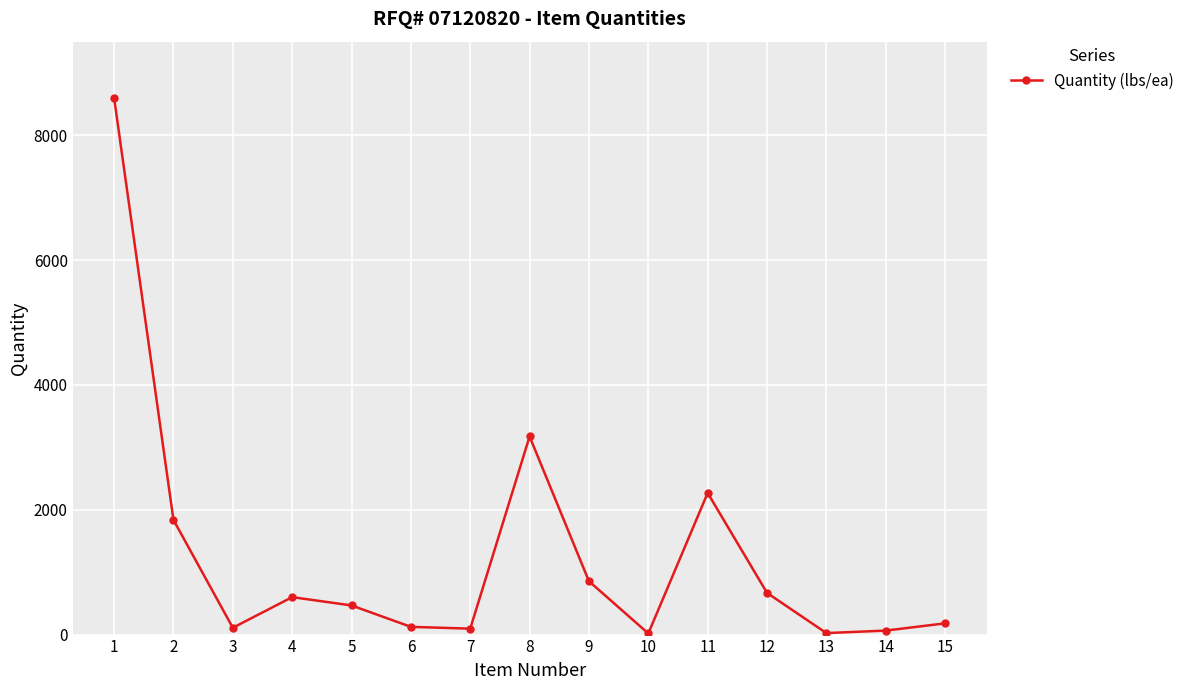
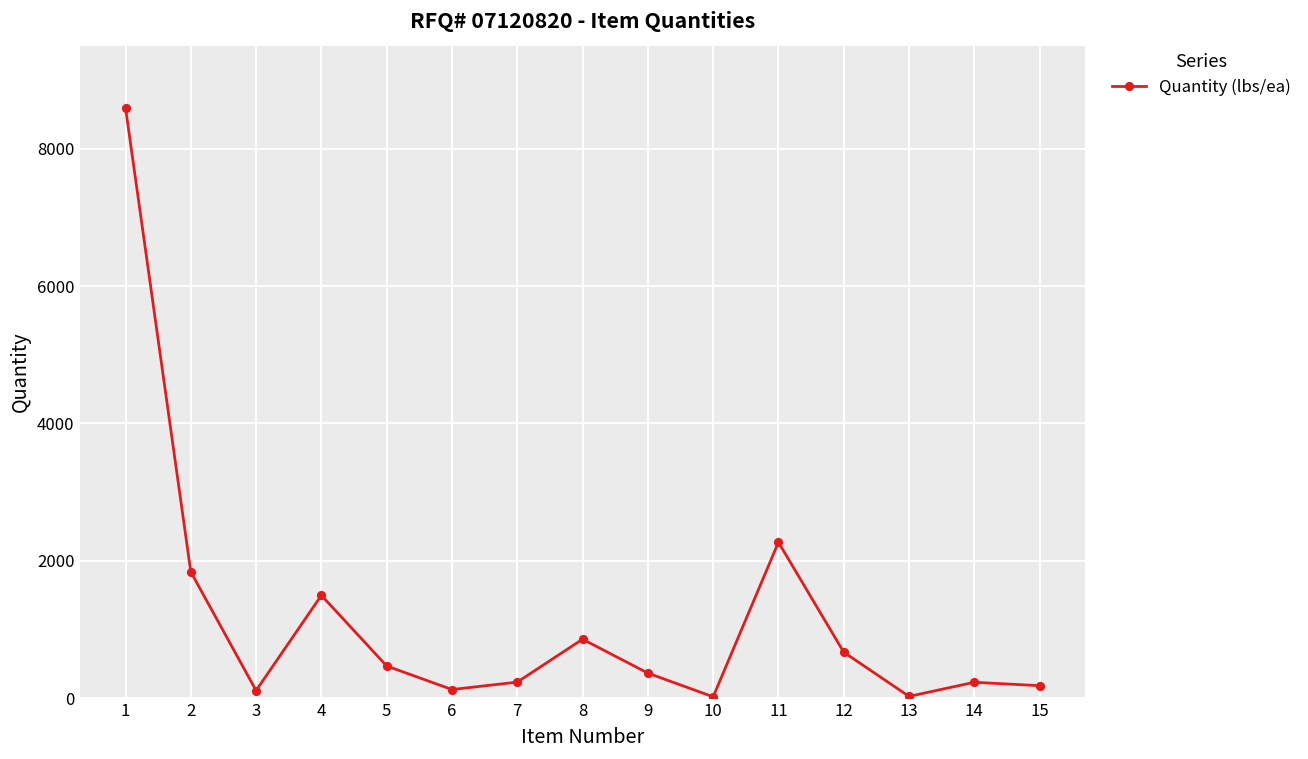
  {
    "1": 8600,
    "2": 1800,
    "3": 100,
-   "4": 600,
+   "4": 1500,
    "5": 500,
    "6": 100,
-   "7": 100,
-   "8": 3200,
-   "9": 900,
+   "7": 200,
+   "8": 900,
+   "9": 400,
    "10": 0,
    "11": 2300,
    "12": 700,
    "13": 0,
-   "14": 100,
+   "14": 200,
    "15": 200
  }
